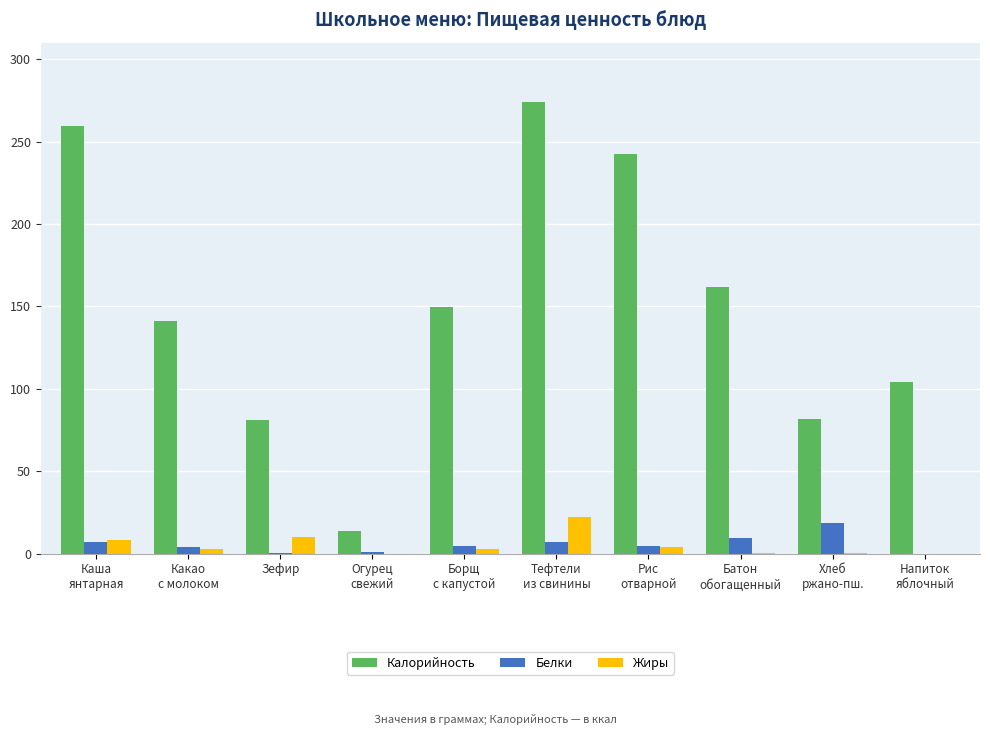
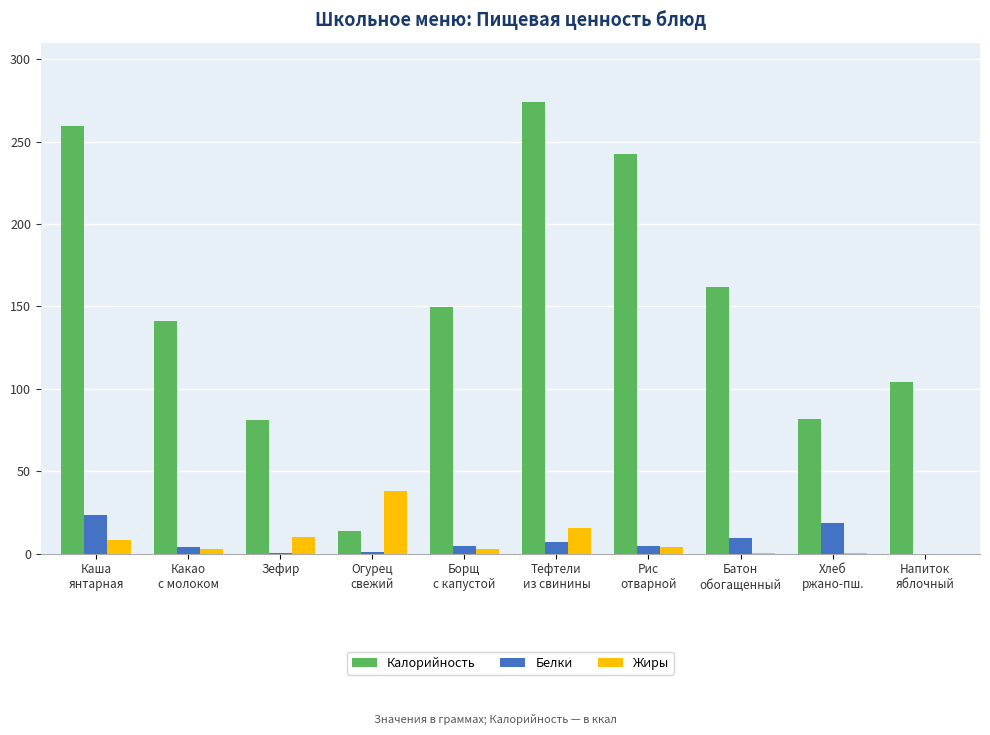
  {
    "Калорийность": {
      "Каша янтарная": 259,
      "Какао с молоком": 141,
      "Зефир": 81,
      "Огурец свежий": 14,
      "Борщ с капустой": 150,
      "Тефтели из свинины": 274,
      "Рис отварной": 243,
      "Батон обогащенный": 162,
      "Хлеб ржано-пш.": 82,
      "Напиток яблочный": 104
    },
    "Белки": {
-     "Каша янтарная": 7,
+     "Каша янтарная": 24,
      "Какао с молоком": 4,
      "Борщ с капустой": 4,
      "Тефтели из свинины": 7,
      "Рис отварной": 4,
      "Батон обогащенный": 9,
      "Хлеб ржано-пш.": 19
    },
    "Жиры": {
      "Каша янтарная": 8,
      "Какао с молоком": 3,
      "Зефир": 10,
-     "Огурец свежий": 0,
+     "Огурец свежий": 38,
      "Борщ с капустой": 3,
-     "Тефтели из свинины": 22,
+     "Тефтели из свинины": 16,
      "Рис отварной": 4
    }
  }
